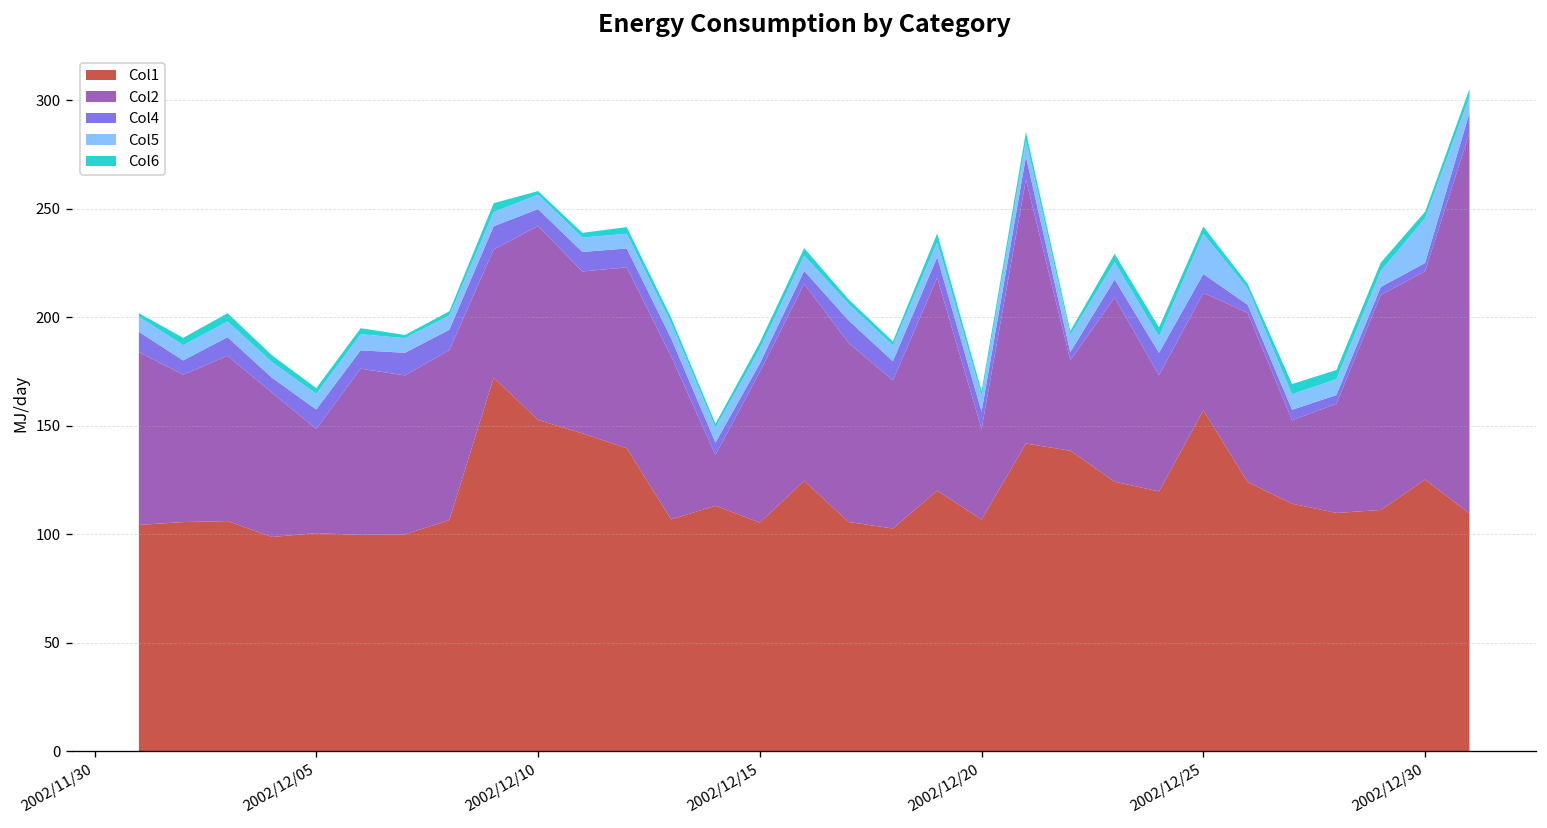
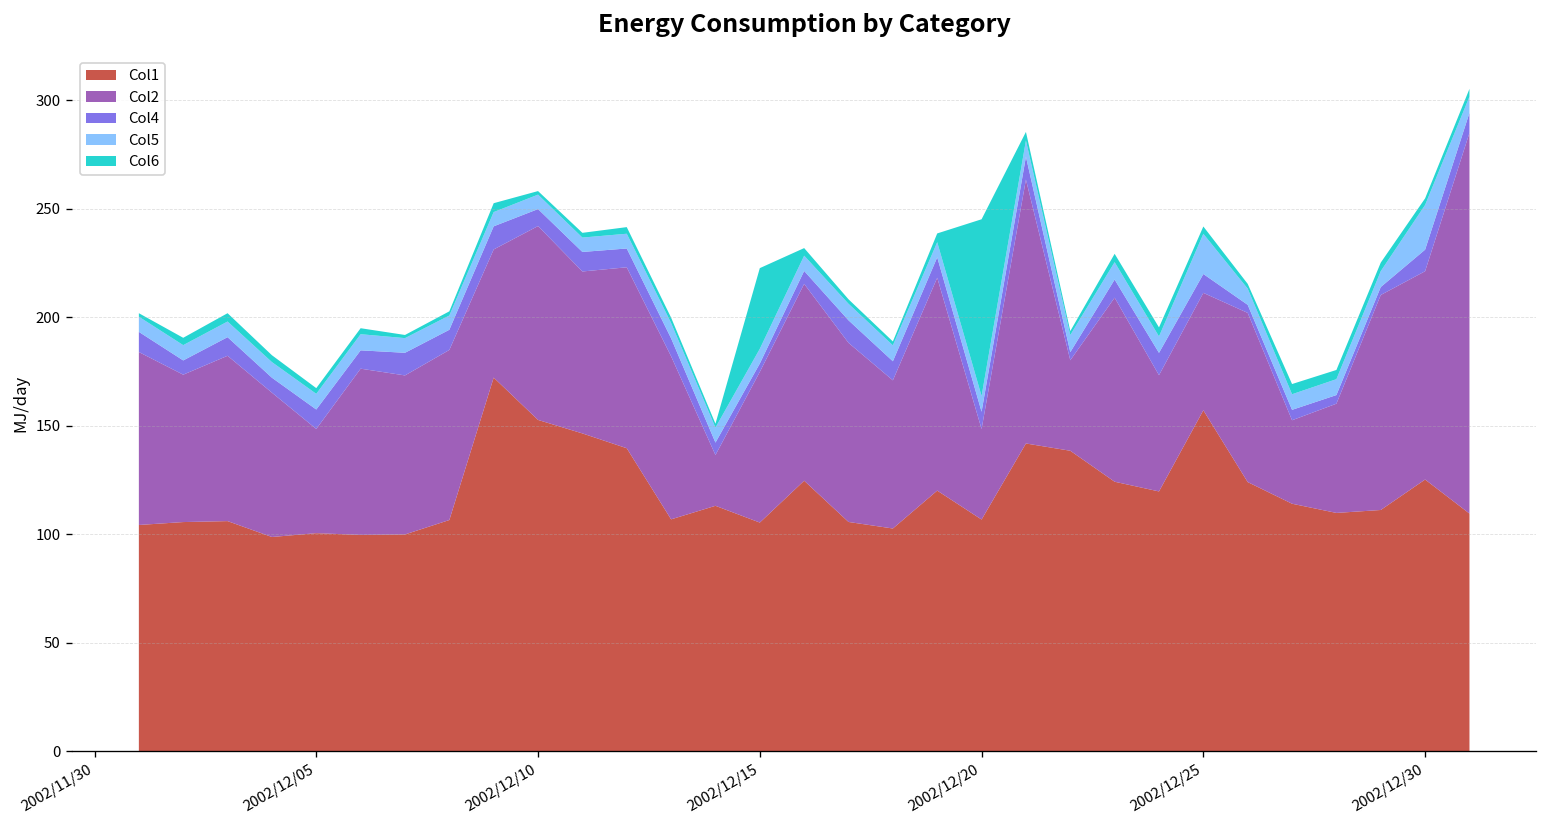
  {
    "Col1": {
      "2002/12/05": 101,
      "2002/12/10": 153,
      "2002/12/15": 105,
      "2002/12/20": 107,
      "2002/12/25": 157,
      "2002/12/30": 125
    },
    "Col2": {
      "2002/12/05": 48,
      "2002/12/10": 89,
      "2002/12/15": 69,
      "2002/12/20": 42,
      "2002/12/25": 54,
      "2002/12/30": 96
    },
    "Col4": {
      "2002/12/05": 9,
      "2002/12/10": 8,
      "2002/12/15": 4,
      "2002/12/20": 8,
      "2002/12/25": 9,
-     "2002/12/30": 4
+     "2002/12/30": 10
    },
    "Col5": {
      "2002/12/05": 7,
      "2002/12/10": 7,
      "2002/12/15": 7,
      "2002/12/20": 7,
      "2002/12/25": 19,
      "2002/12/30": 21
    },
    "Col6": {
      "2002/12/05": 3,
      "2002/12/10": 2,
-     "2002/12/15": 3,
-     "2002/12/20": 2,
+     "2002/12/15": 37,
+     "2002/12/20": 81,
      "2002/12/25": 3,
      "2002/12/30": 3
    }
  }
